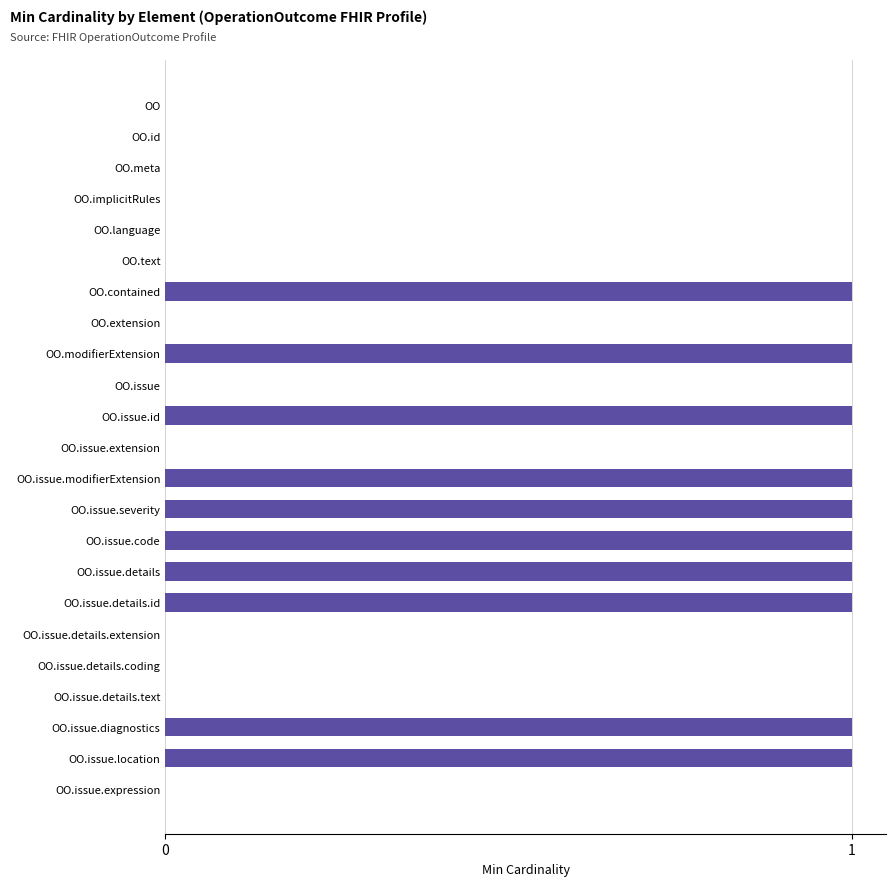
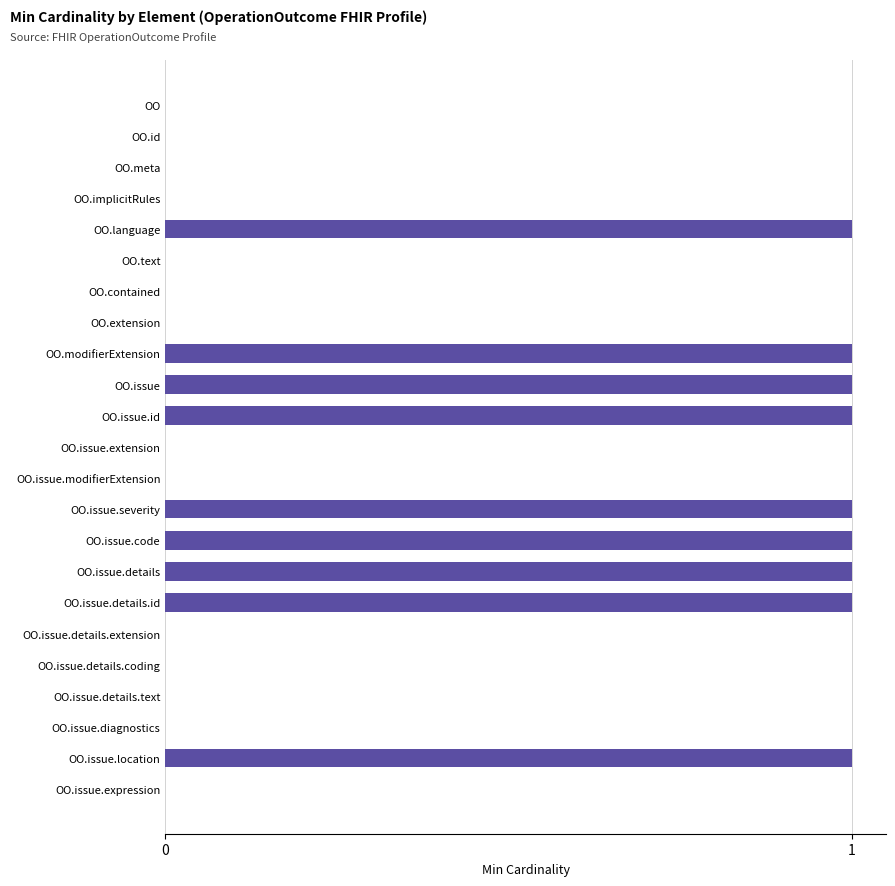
  {
    "OO": 0,
    "OO.id": 0,
    "OO.meta": 0,
    "OO.implicitRules": 0,
-   "OO.language": 0,
+   "OO.language": 1,
    "OO.text": 0,
-   "OO.contained": 1,
+   "OO.contained": 0,
    "OO.extension": 0,
    "OO.modifierExtension": 1,
-   "OO.issue": 0,
+   "OO.issue": 1,
    "OO.issue.id": 1,
    "OO.issue.extension": 0,
-   "OO.issue.modifierExtension": 1,
+   "OO.issue.modifierExtension": 0,
    "OO.issue.severity": 1,
    "OO.issue.code": 1,
    "OO.issue.details": 1,
    "OO.issue.details.id": 1,
    "OO.issue.details.extension": 0,
    "OO.issue.details.coding": 0,
    "OO.issue.details.text": 0,
-   "OO.issue.diagnostics": 1,
+   "OO.issue.diagnostics": 0,
    "OO.issue.location": 1,
    "OO.issue.expression": 0
  }
